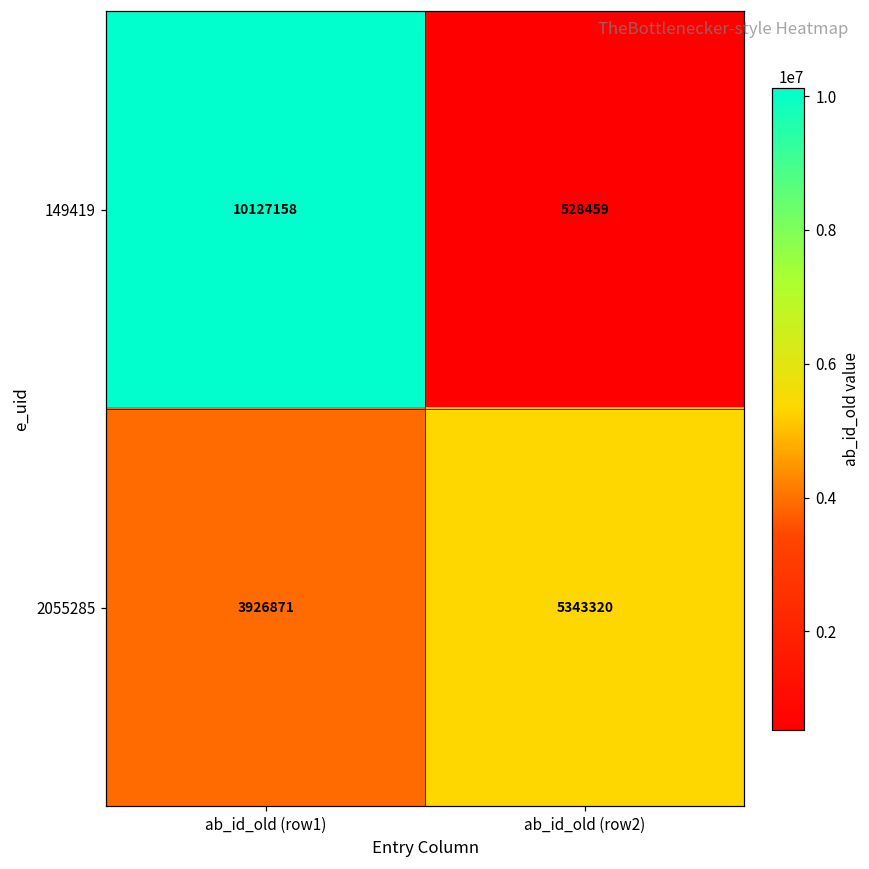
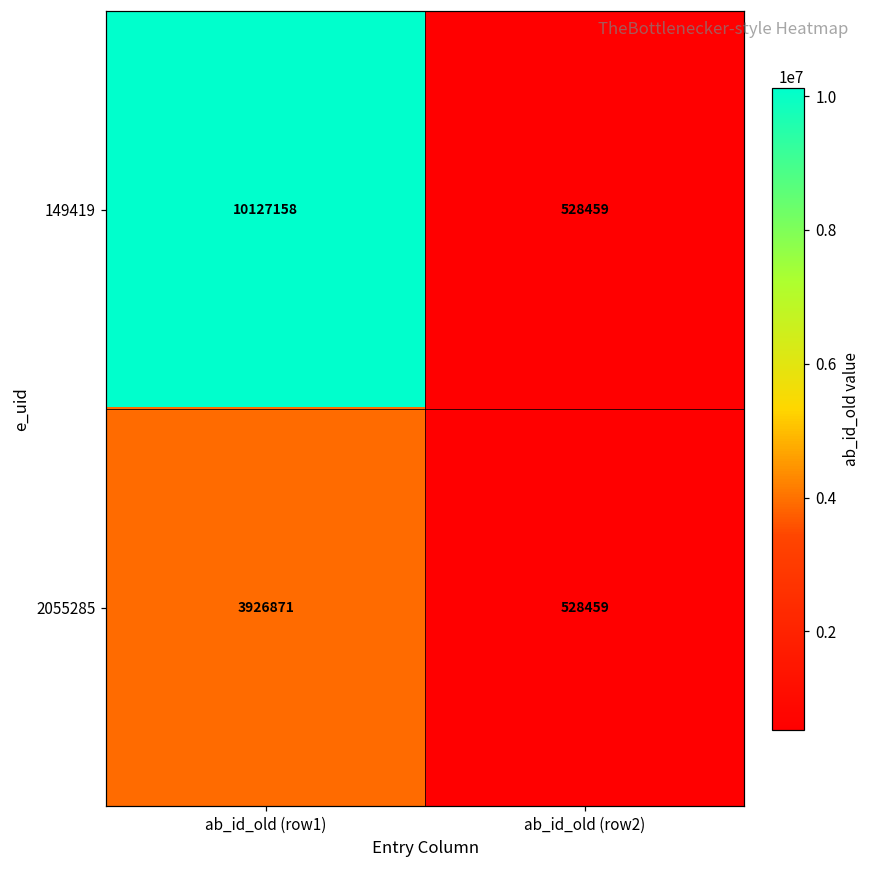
  {
    "149419": {
      "ab_id_old (row1)": 10127158,
      "ab_id_old (row2)": 528459
    },
    "2055285": {
      "ab_id_old (row1)": 3926871,
-     "ab_id_old (row2)": 5343320
+     "ab_id_old (row2)": 528459
    }
  }
